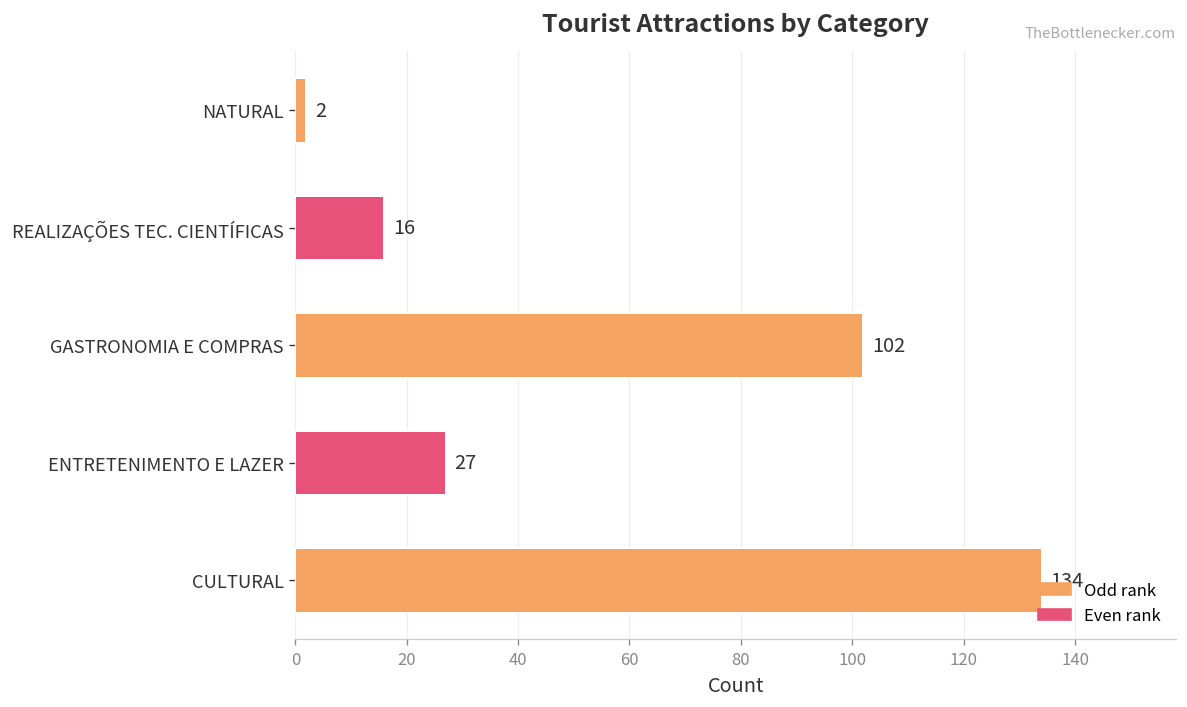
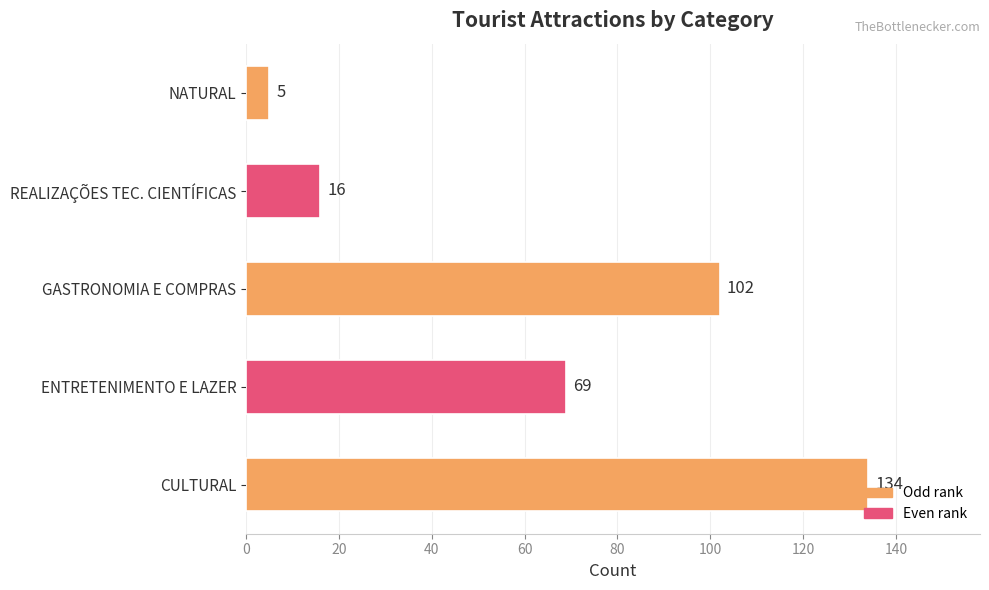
  {
-   "NATURAL": 2,
+   "NATURAL": 5,
    "REALIZAÇÕES TEC. CIENTÍFICAS": 16,
    "GASTRONOMIA E COMPRAS": 102,
-   "ENTRETENIMENTO E LAZER": 27,
+   "ENTRETENIMENTO E LAZER": 69,
    "CULTURAL": 134
  }
